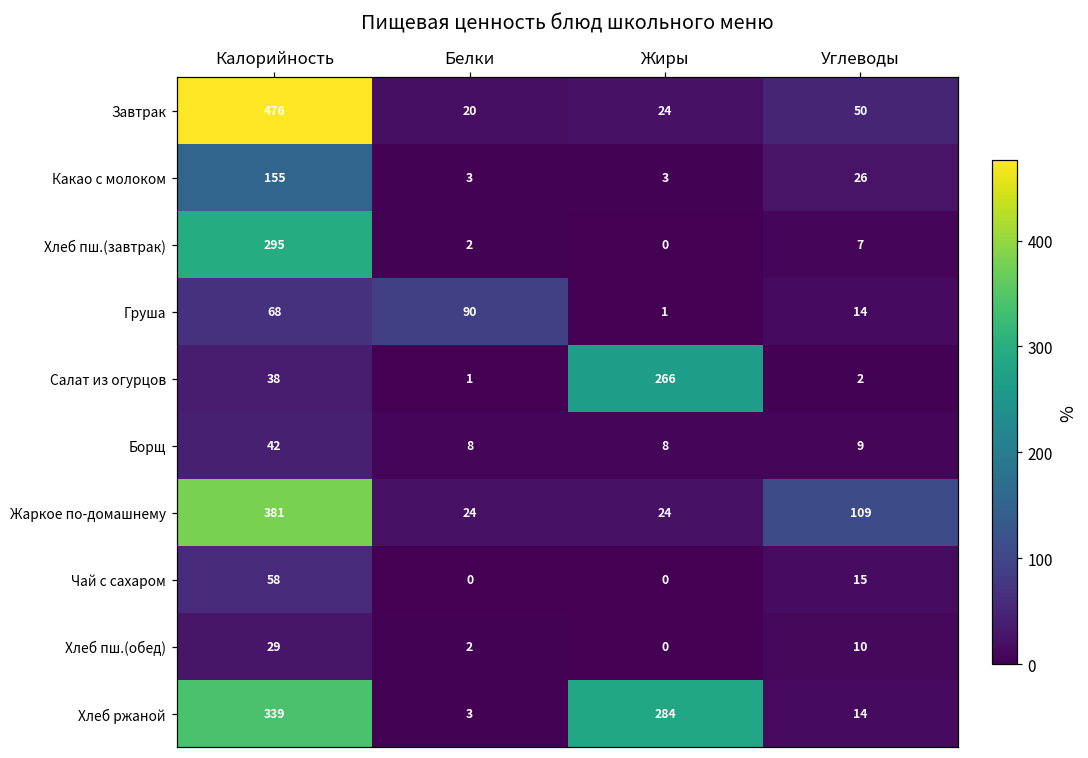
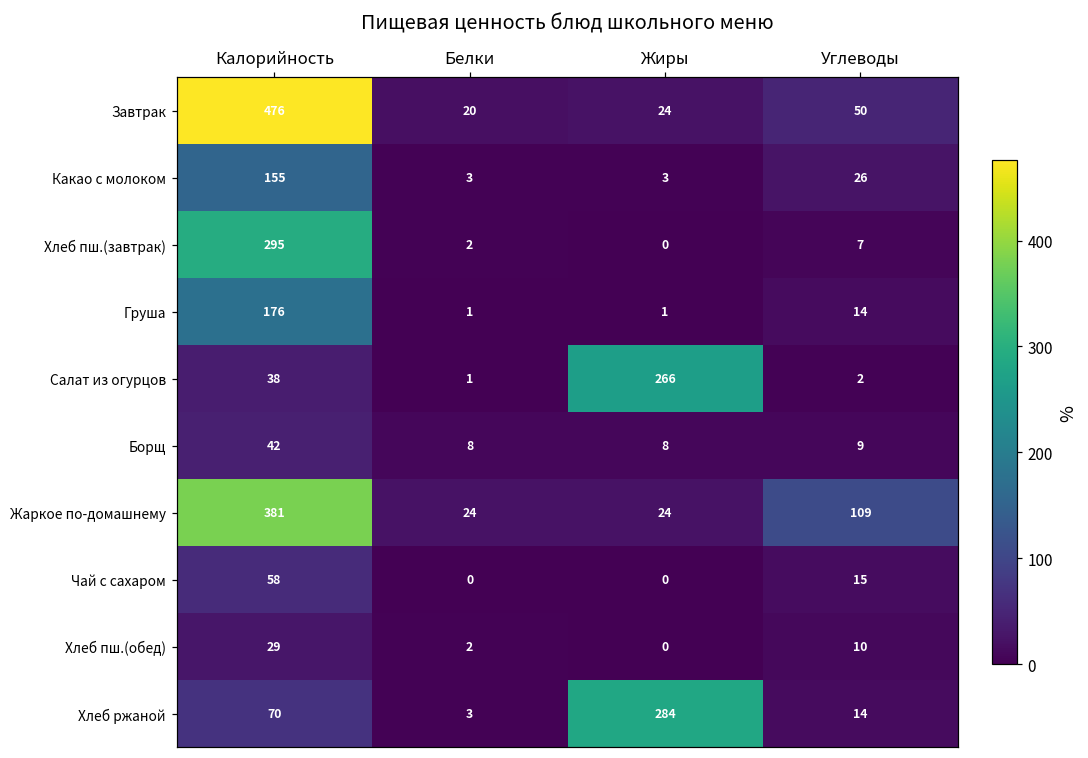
  {
    "Завтрак": {
      "Калорийность": 476,
      "Белки": 20,
      "Жиры": 24,
      "Углеводы": 50
    },
    "Какао с молоком": {
      "Калорийность": 155,
      "Белки": 3,
      "Жиры": 3,
      "Углеводы": 26
    },
    "Хлеб пш.(завтрак)": {
      "Калорийность": 295,
      "Белки": 2,
      "Жиры": 0,
      "Углеводы": 7
    },
    "Груша": {
-     "Калорийность": 68,
-     "Белки": 90,
+     "Калорийность": 176,
+     "Белки": 1,
      "Жиры": 1,
      "Углеводы": 14
    },
    "Салат из огурцов": {
      "Калорийность": 38,
      "Белки": 1,
      "Жиры": 266,
      "Углеводы": 2
    },
    "Борщ": {
      "Калорийность": 42,
      "Белки": 8,
      "Жиры": 8,
      "Углеводы": 9
    },
    "Жаркое по-домашнему": {
      "Калорийность": 381,
      "Белки": 24,
      "Жиры": 24,
      "Углеводы": 109
    },
    "Чай с сахаром": {
      "Калорийность": 58,
      "Белки": 0,
      "Жиры": 0,
      "Углеводы": 15
    },
    "Хлеб пш.(обед)": {
      "Калорийность": 29,
      "Белки": 2,
      "Жиры": 0,
      "Углеводы": 10
    },
    "Хлеб ржаной": {
-     "Калорийность": 339,
+     "Калорийность": 70,
      "Белки": 3,
      "Жиры": 284,
      "Углеводы": 14
    }
  }
